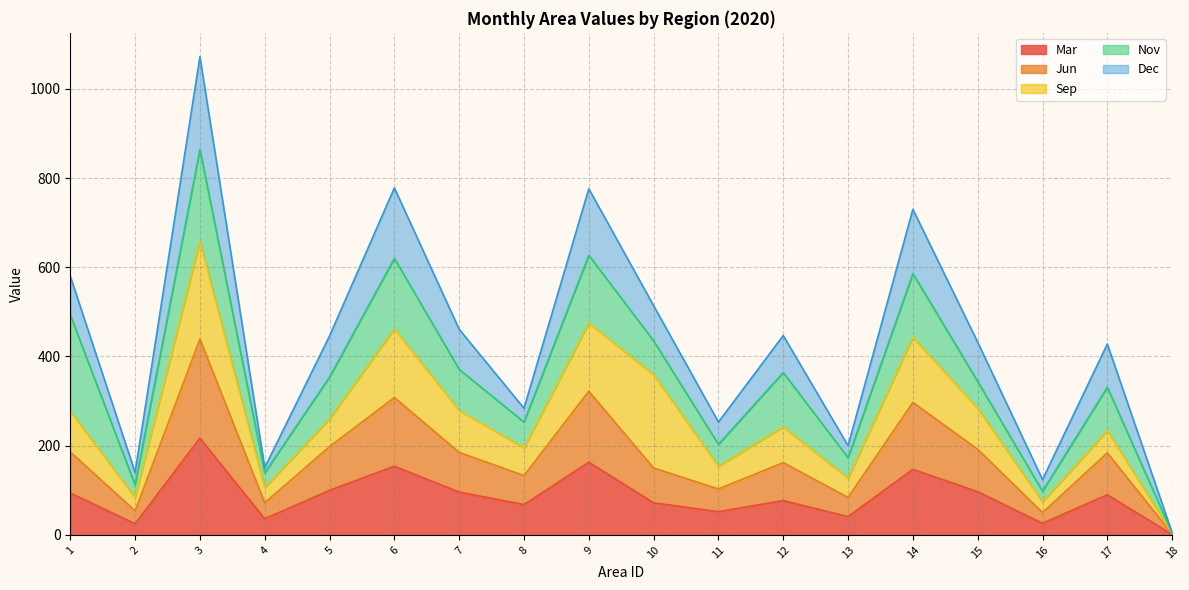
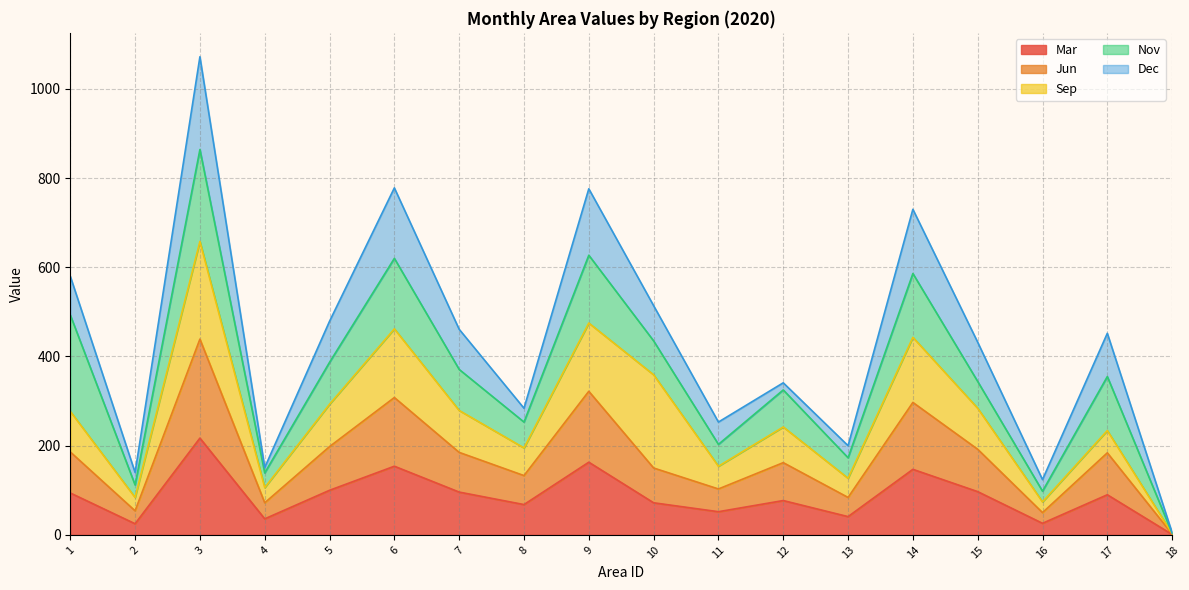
  {
    "Sep": {
      "1": 90,
      "2": 30,
      "3": 220,
      "4": 30,
-     "5": 60,
+     "5": 100,
      "6": 150,
      "7": 90,
      "8": 60,
      "9": 150,
      "10": 210,
      "11": 50,
      "12": 80,
      "13": 40,
      "14": 150,
      "15": 90,
      "16": 20,
      "17": 50
    },
    "Nov": {
      "1": 220,
      "2": 30,
      "3": 210,
      "4": 30,
      "5": 90,
      "6": 160,
      "7": 90,
      "8": 60,
      "9": 150,
      "10": 80,
      "11": 50,
-     "12": 120,
+     "12": 80,
      "13": 50,
      "14": 140,
      "15": 60,
      "16": 20,
-     "17": 100
+     "17": 120
    },
    "Dec": {
      "1": 90,
      "2": 30,
      "3": 210,
      "4": 10,
      "5": 90,
      "6": 160,
      "7": 90,
      "8": 30,
      "9": 150,
      "10": 80,
      "11": 50,
-     "12": 80,
+     "12": 20,
      "13": 30,
      "14": 140,
      "15": 90,
      "16": 30,
      "17": 100
    }
  }
